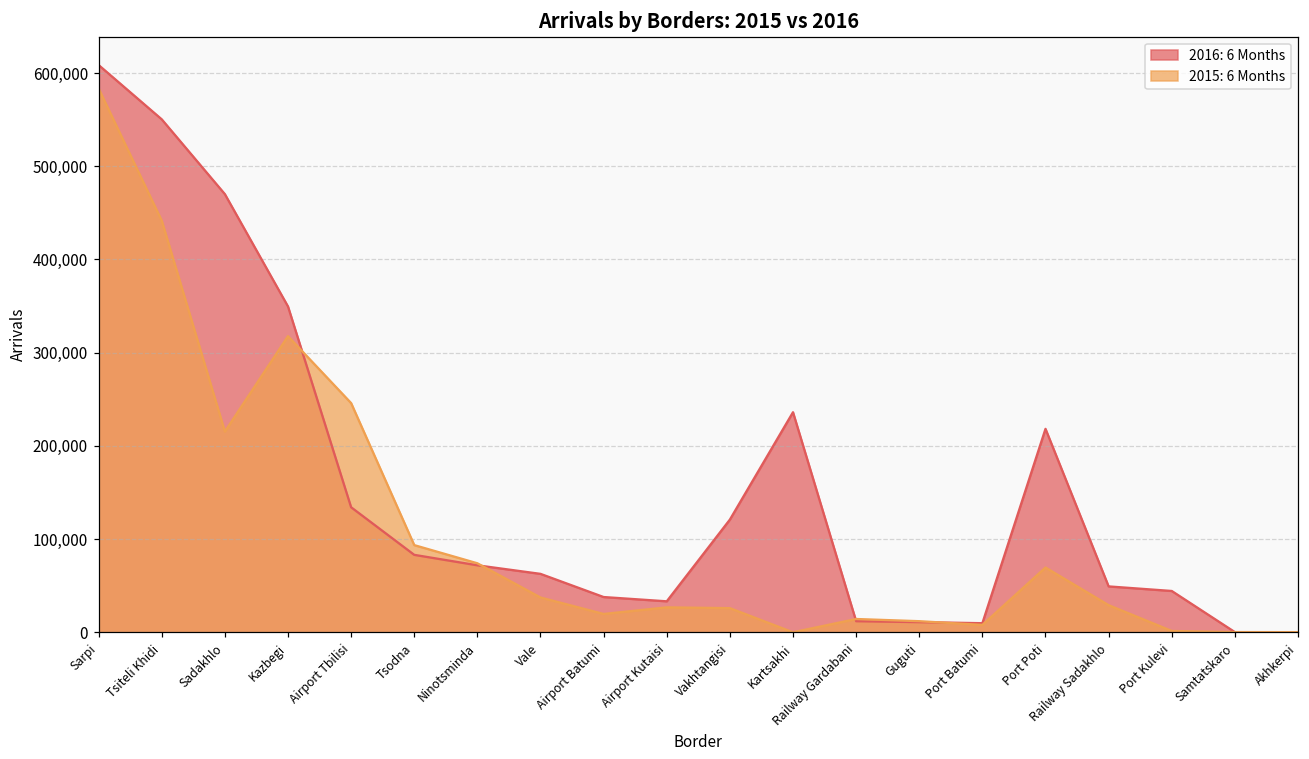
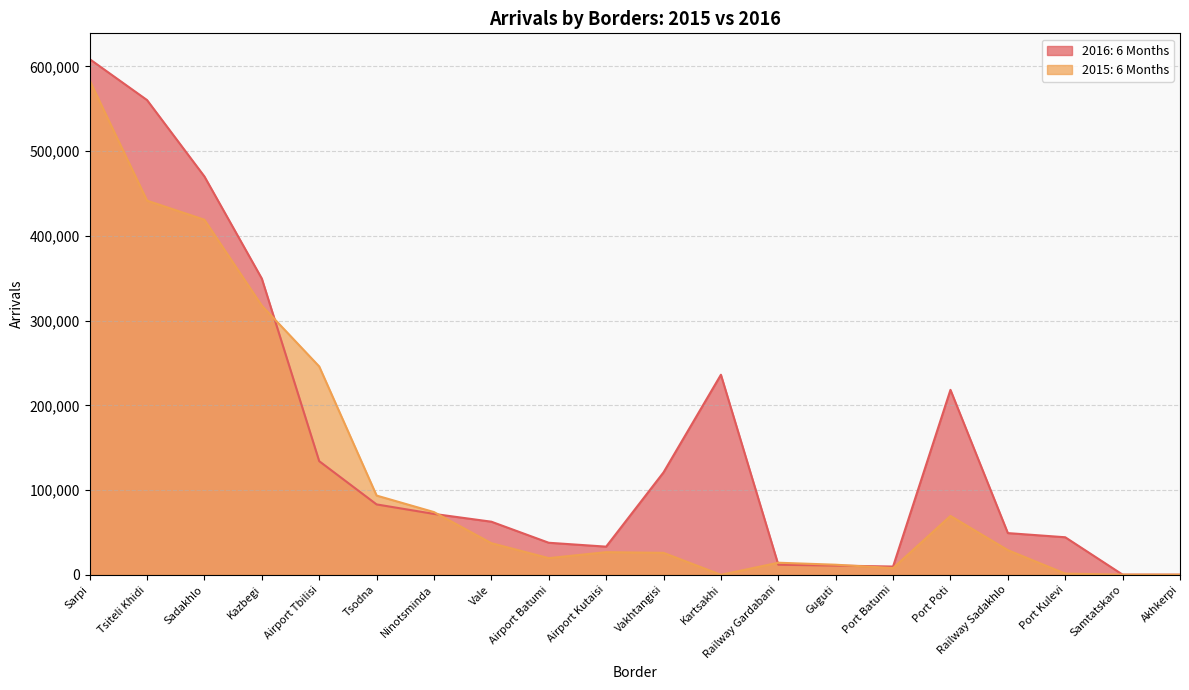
  {
    "2016: 6 Months": {
      "Sarpi": "610,000",
-     "Tsiteli Khidi": "550,000",
+     "Tsiteli Khidi": "560,000",
      "Sadakhlo": "470,000",
      "Kazbegi": "350,000",
      "Airport Tbilisi": "130,000",
      "Tsodna": "80,000",
      "Vale": "60,000",
      "Airport Batumi": "40,000",
      "Airport Kutaisi": "30,000",
      "Vakhtangisi": "120,000",
      "Kartsakhi": "240,000",
      "Port Poti": "220,000",
      "Railway Sadakhlo": "50,000",
      "Port Kulevi": "40,000"
    },
    "2015: 6 Months": {
      "Sarpi": "580,000",
      "Tsiteli Khidi": "440,000",
-     "Sadakhlo": "220,000",
+     "Sadakhlo": "420,000",
      "Kazbegi": "320,000",
      "Airport Tbilisi": "250,000",
      "Tsodna": "90,000",
      "Vale": "40,000",
      "Airport Batumi": "20,000",
      "Airport Kutaisi": "30,000",
      "Vakhtangisi": "30,000",
      "Kartsakhi": "0",
      "Port Poti": "70,000",
      "Railway Sadakhlo": "30,000",
      "Port Kulevi": "0"
    }
  }
